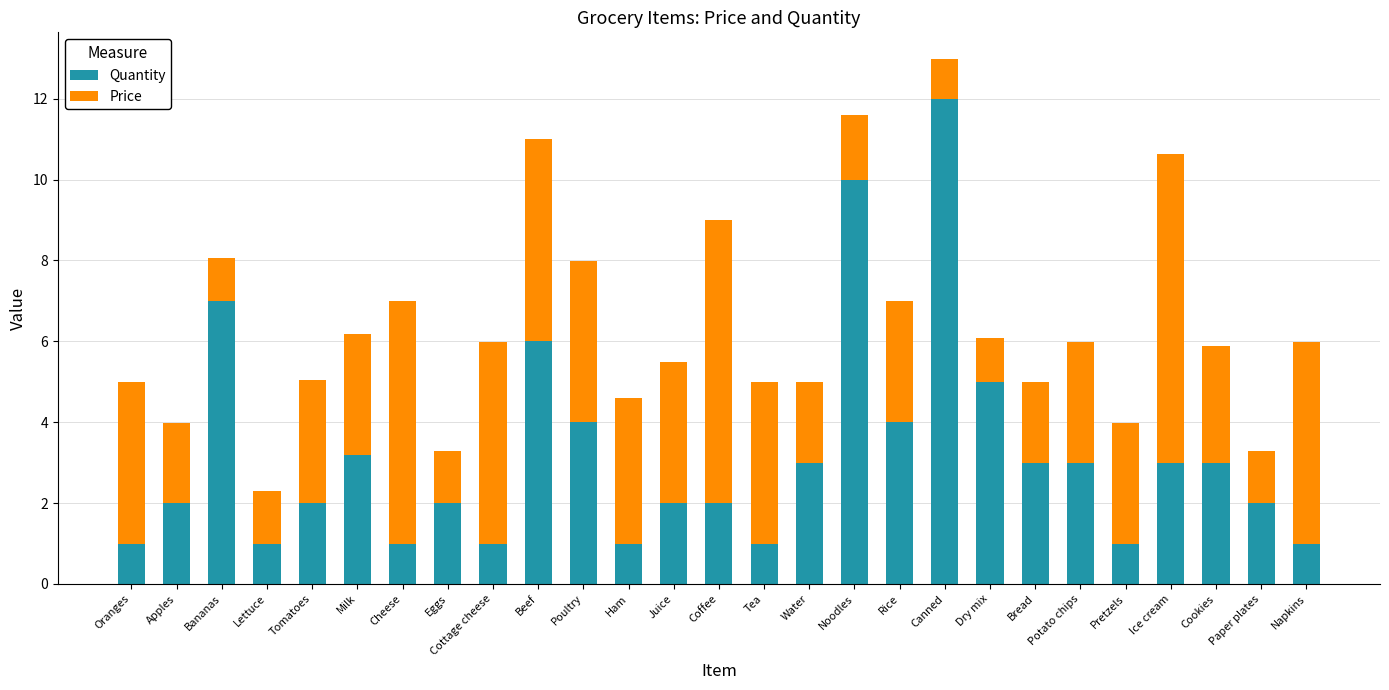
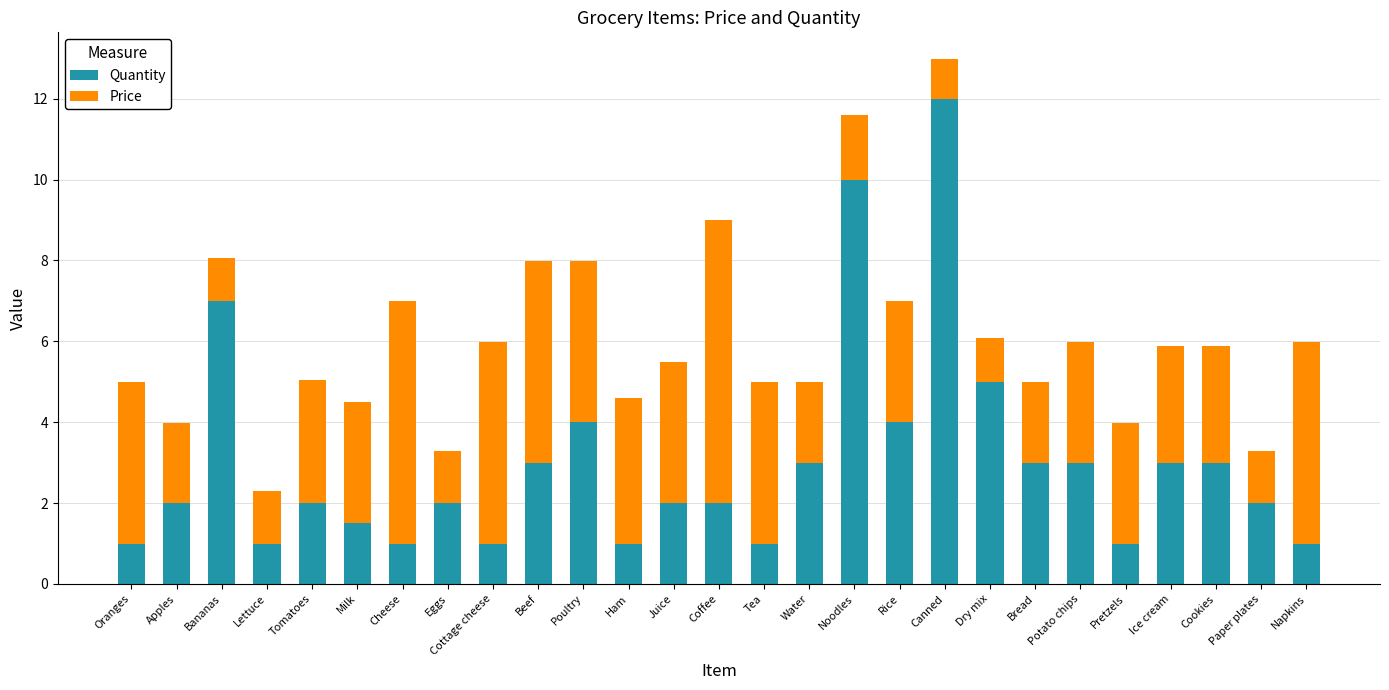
  {
    "Quantity": {
      "Oranges": 1.0,
      "Apples": 2.0,
      "Bananas": 7.0,
      "Lettuce": 1.0,
      "Tomatoes": 2.0,
-     "Milk": 3.2,
+     "Milk": 1.5,
      "Cheese": 1.0,
      "Eggs": 2.0,
      "Cottage cheese": 1.0,
-     "Beef": 6,
+     "Beef": 3,
      "Poultry": 4.0,
      "Ham": 1.0,
      "Juice": 2.0,
      "Coffee": 2.0,
      "Tea": 1.0,
      "Water": 3.0,
      "Noodles": 10.0,
      "Rice": 4.0,
      "Canned": 12.0,
      "Dry mix": 5.0,
      "Bread": 3.0,
      "Potato chips": 3.0,
      "Pretzels": 1.0,
      "Ice cream": 3.0,
      "Cookies": 3.0,
      "Paper plates": 2.0,
      "Napkins": 1.0
    },
    "Price": {
      "Oranges": 4.0,
      "Apples": 2.0,
      "Bananas": 1.0,
      "Lettuce": 1.3,
      "Tomatoes": 3.0,
      "Milk": 3.0,
      "Cheese": 6.0,
      "Eggs": 1.3,
      "Cottage cheese": 5.0,
      "Beef": 5.0,
      "Poultry": 4.0,
      "Ham": 3.6,
      "Juice": 3.5,
      "Coffee": 7.0,
      "Tea": 4.0,
      "Water": 2.0,
      "Noodles": 1.6,
      "Rice": 3.0,
      "Canned": 1.0,
      "Dry mix": 1.1,
      "Bread": 2.0,
      "Potato chips": 3.0,
      "Pretzels": 3.0,
-     "Ice cream": 7.6,
+     "Ice cream": 2.9,
      "Cookies": 2.9,
      "Paper plates": 1.3,
      "Napkins": 5.0
    }
  }
